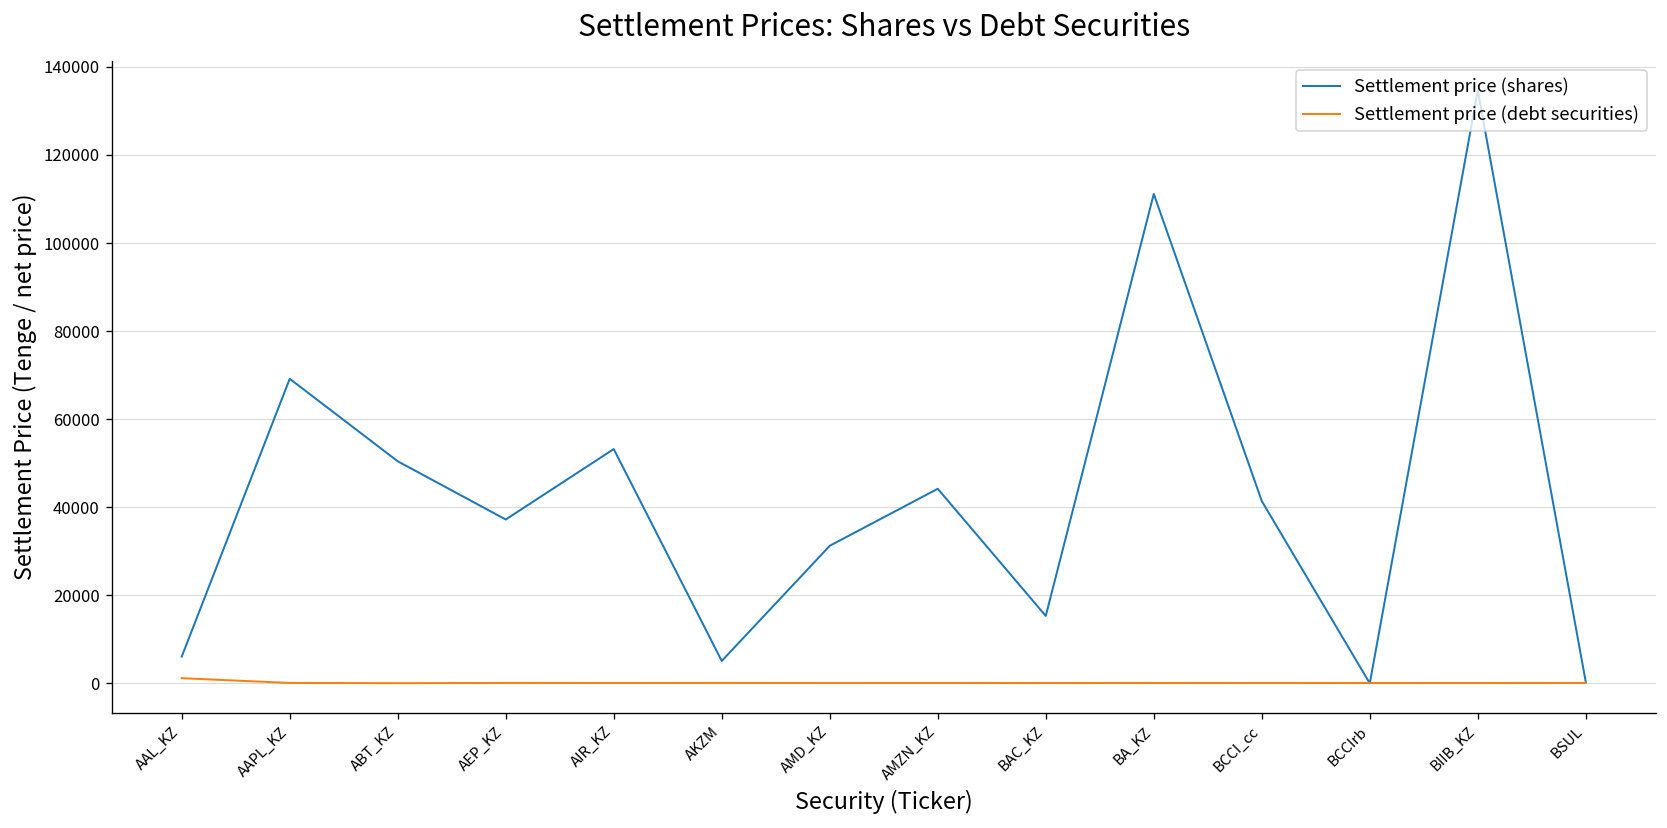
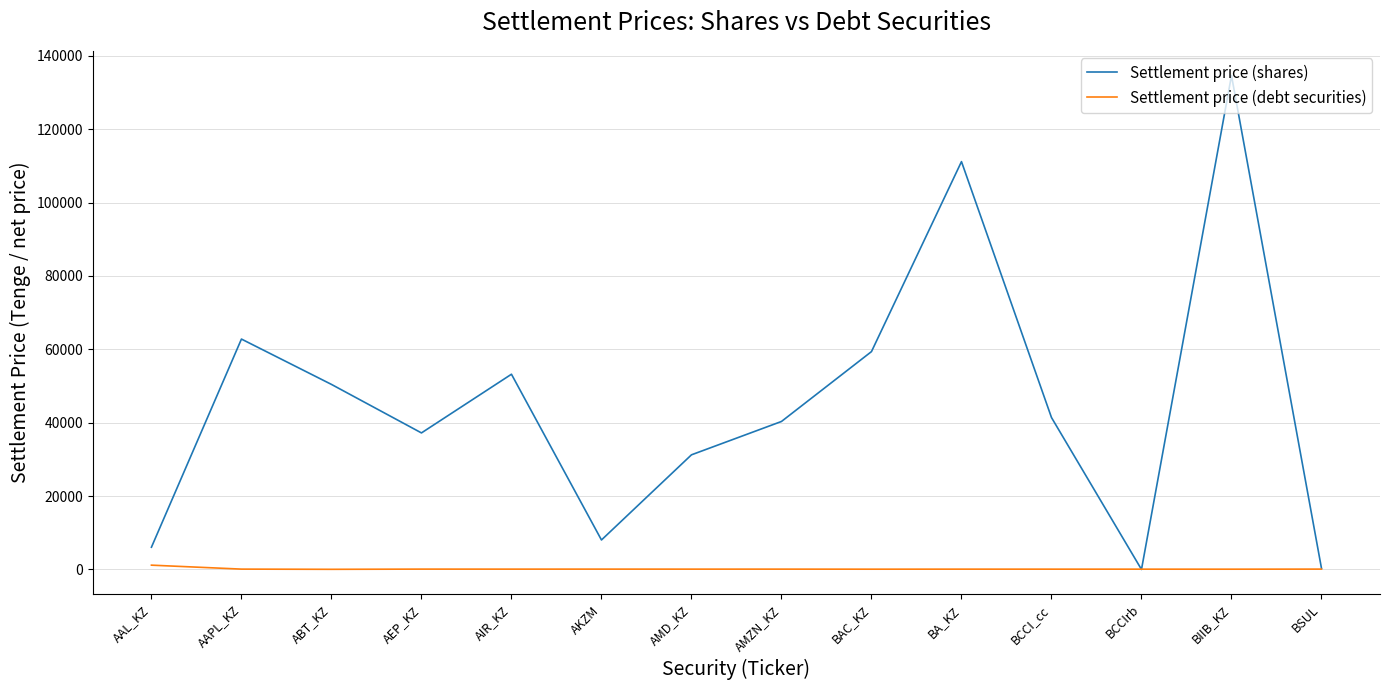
  {
    "Settlement price (shares)": {
      "AAL_KZ": 6000,
-     "AAPL_KZ": 69000,
+     "AAPL_KZ": 63000,
      "ABT_KZ": 50000,
      "AEP_KZ": 37000,
      "AIR_KZ": 53000,
-     "AKZM": 5000,
+     "AKZM": 8000,
      "AMD_KZ": 31000,
-     "AMZN_KZ": 44000,
-     "BAC_KZ": 15000,
+     "AMZN_KZ": 40000,
+     "BAC_KZ": 59000,
      "BA_KZ": 111000,
      "BCCI_cc": 41000
    },
    "Settlement price (debt securities)": {
      "AAL_KZ": 1000,
      "AAPL_KZ": 0,
      "ABT_KZ": 0,
      "AEP_KZ": 0,
      "AIR_KZ": 0,
      "AKZM": 0,
      "AMD_KZ": 0,
      "AMZN_KZ": 0,
      "BAC_KZ": 0,
      "BA_KZ": 0,
      "BCCI_cc": 0,
      "BIIB_KZ": 0
    }
  }
